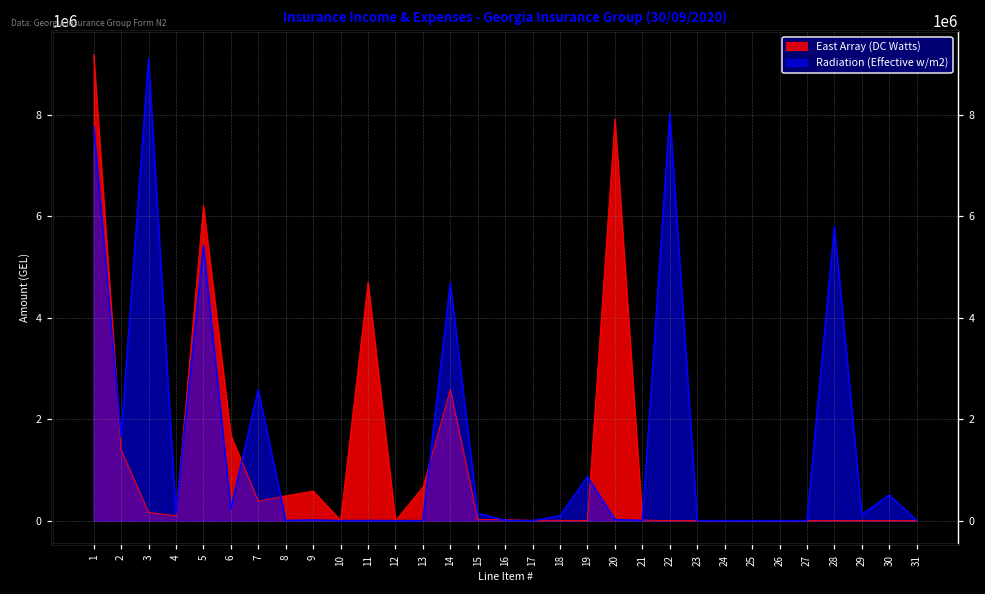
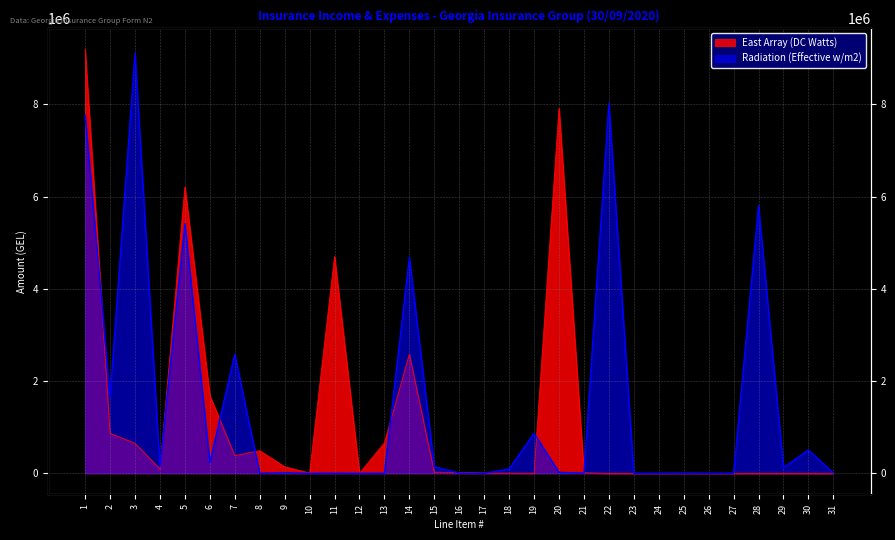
  {
    "East Array (DC Watts)": {
      "1": 9200000,
-     "2": 1400000,
-     "3": 200000,
+     "2": 900000,
+     "3": 600000,
      "5": 6200000,
      "6": 1700000,
      "7": 400000,
      "8": 500000,
-     "9": 600000,
+     "9": 100000,
      "11": 4700000,
      "13": 700000,
      "14": 2600000,
      "15": 0,
      "18": 0,
      "19": 0,
      "20": 7900000,
      "22": 0,
      "28": 0,
      "29": 0,
      "30": 0
    },
    "Radiation (Effective w/m2)": {
      "1": 7800000,
      "2": 1700000,
      "3": 9100000,
      "5": 5400000,
      "6": 200000,
      "7": 2600000,
      "8": 0,
      "9": 0,
      "11": 0,
      "13": 0,
      "14": 4700000,
      "15": 100000,
      "18": 100000,
      "19": 900000,
      "20": 0,
      "22": 8000000,
      "28": 5800000,
      "29": 100000,
      "30": 500000
    }
  }
